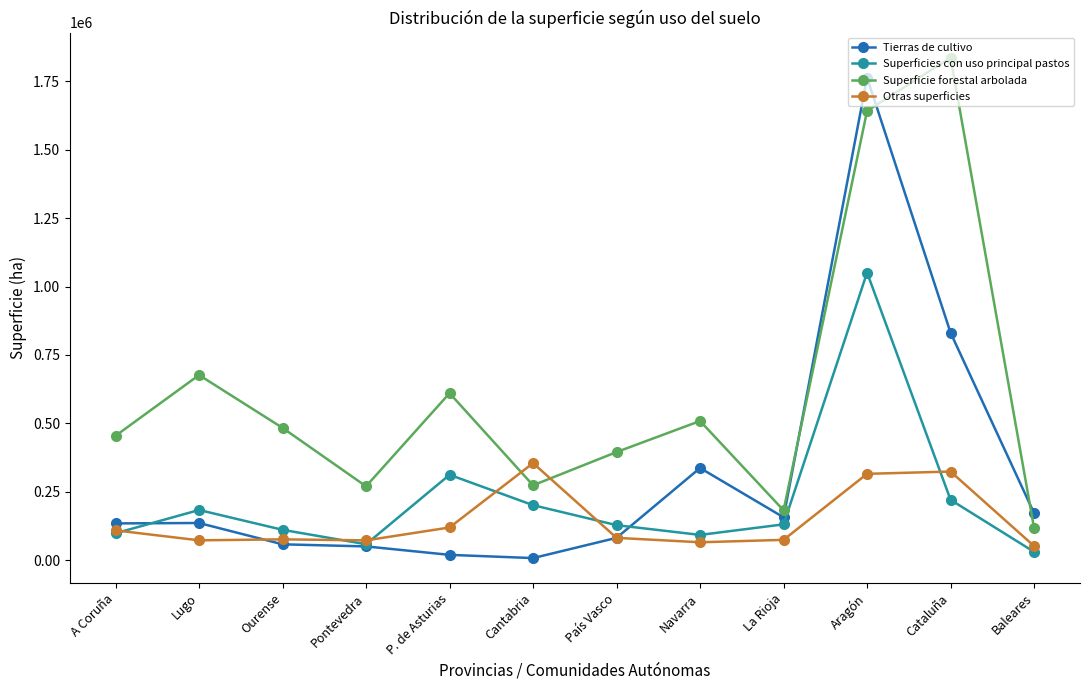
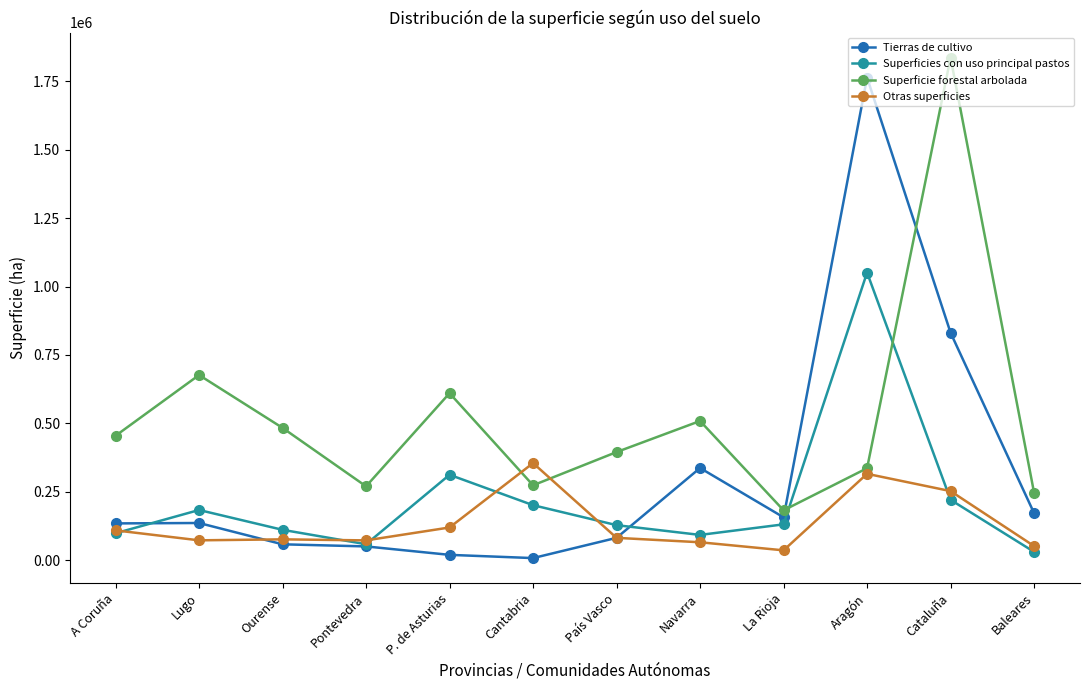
  {
    "Superficie forestal arbolada": {
      "A Coruña": 450000,
      "Lugo": 680000,
      "Ourense": 480000,
      "Pontevedra": 270000,
      "P. de Asturias": 610000,
      "Cantabria": 270000,
      "País Vasco": 390000,
      "Navarra": 510000,
      "La Rioja": 180000,
-     "Aragón": 1640000,
-     "Baleares": 120000
+     "Aragón": 340000,
+     "Baleares": 250000
    },
    "Otras superficies": {
      "A Coruña": 110000,
      "Lugo": 70000,
      "Ourense": 80000,
      "Pontevedra": 70000,
      "P. de Asturias": 120000,
      "Cantabria": 350000,
      "Navarra": 70000,
-     "La Rioja": 70000,
+     "La Rioja": 40000,
      "Aragón": 320000,
-     "Cataluña": 320000,
+     "Cataluña": 250000,
      "Baleares": 50000
    }
  }
